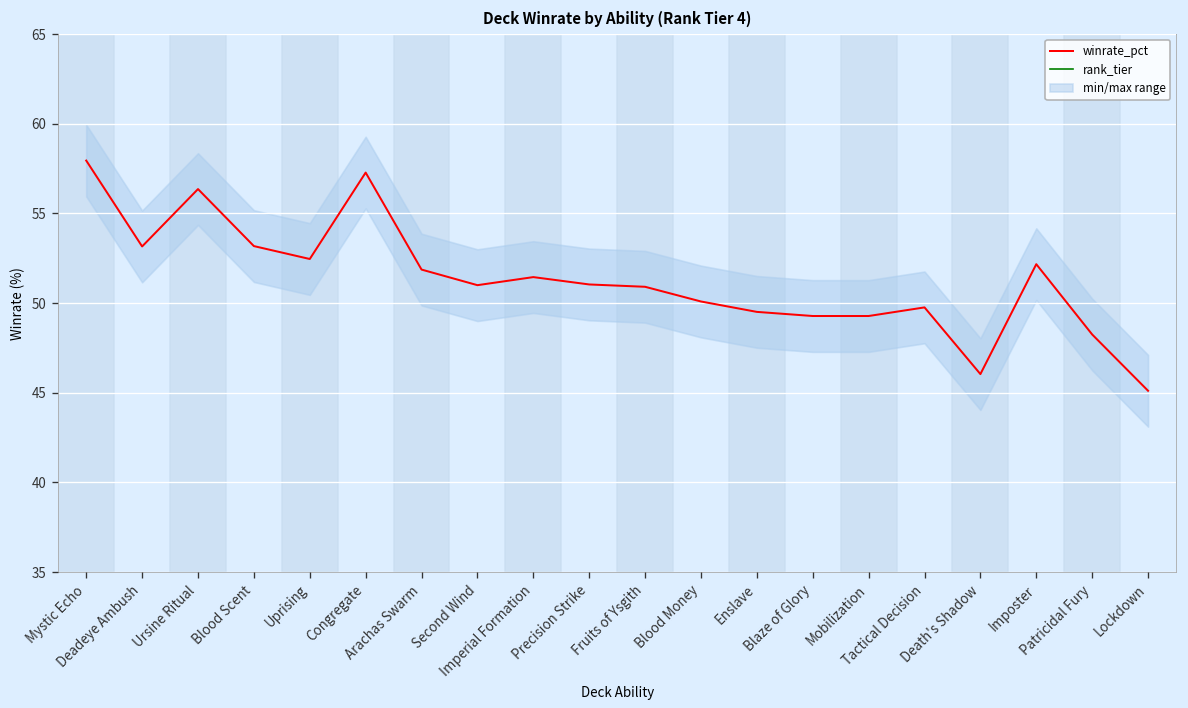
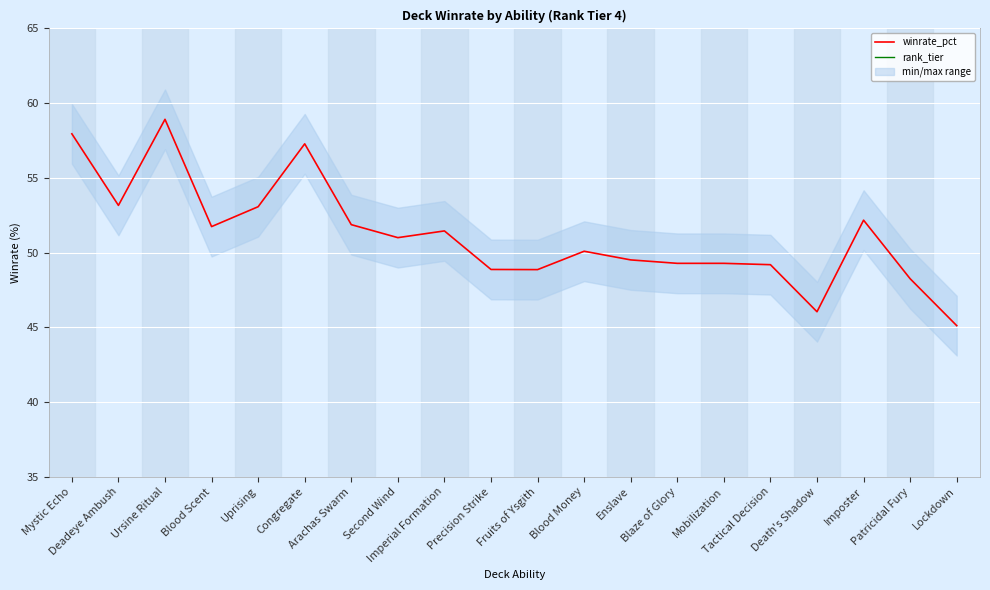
  {
    "winrate_pct": {
      "Mystic Echo": 58.0,
      "Deadeye Ambush": 53.2,
-     "Ursine Ritual": 56.4,
-     "Blood Scent": 53.2,
-     "Uprising": 52.5,
+     "Ursine Ritual": 58.9,
+     "Blood Scent": 51.7,
+     "Uprising": 53.1,
      "Congregate": 57.3,
      "Arachas Swarm": 51.9,
      "Second Wind": 51.0,
      "Imperial Formation": 51.5,
-     "Precision Strike": 51.0,
-     "Fruits of Ysgith": 50.9,
+     "Precision Strike": 48.9,
+     "Fruits of Ysgith": 48.9,
      "Blood Money": 50.1,
      "Enslave": 49.5,
      "Blaze of Glory": 49.3,
      "Mobilization": 49.3,
-     "Tactical Decision": 49.8,
+     "Tactical Decision": 49.2,
      "Death's Shadow": 46.0,
      "Imposter": 52.2,
      "Patricidal Fury": 48.3,
      "Lockdown": 45.1
    }
  }
